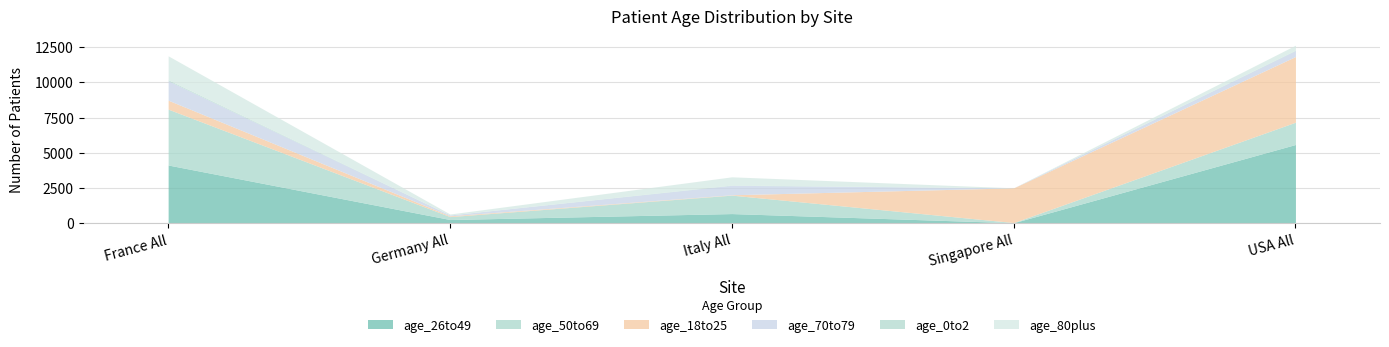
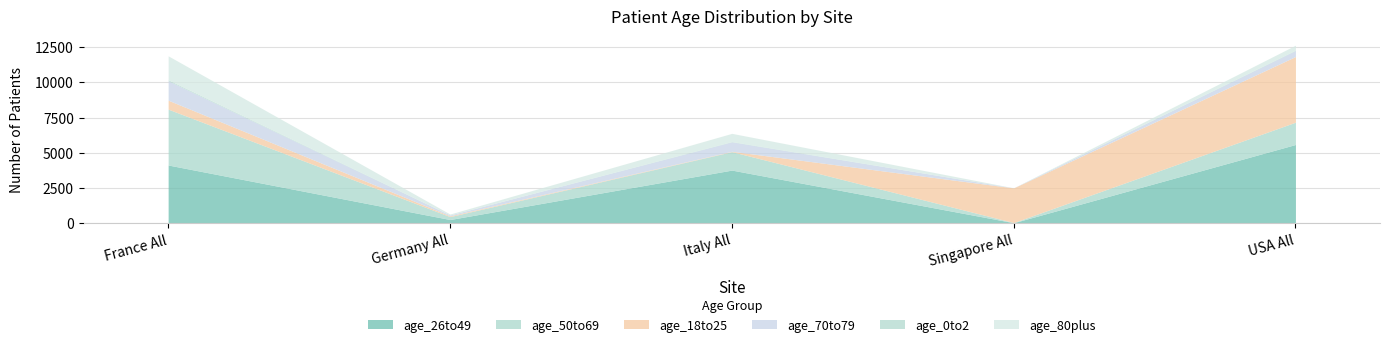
  {
    "age_26to49": {
      "France All": 4100,
      "Germany All": 300,
-     "Italy All": 700,
+     "Italy All": 3800,
      "USA All": 5600
    },
    "age_18to25": {
      "France All": 600,
      "USA All": 4700
    }
  }
